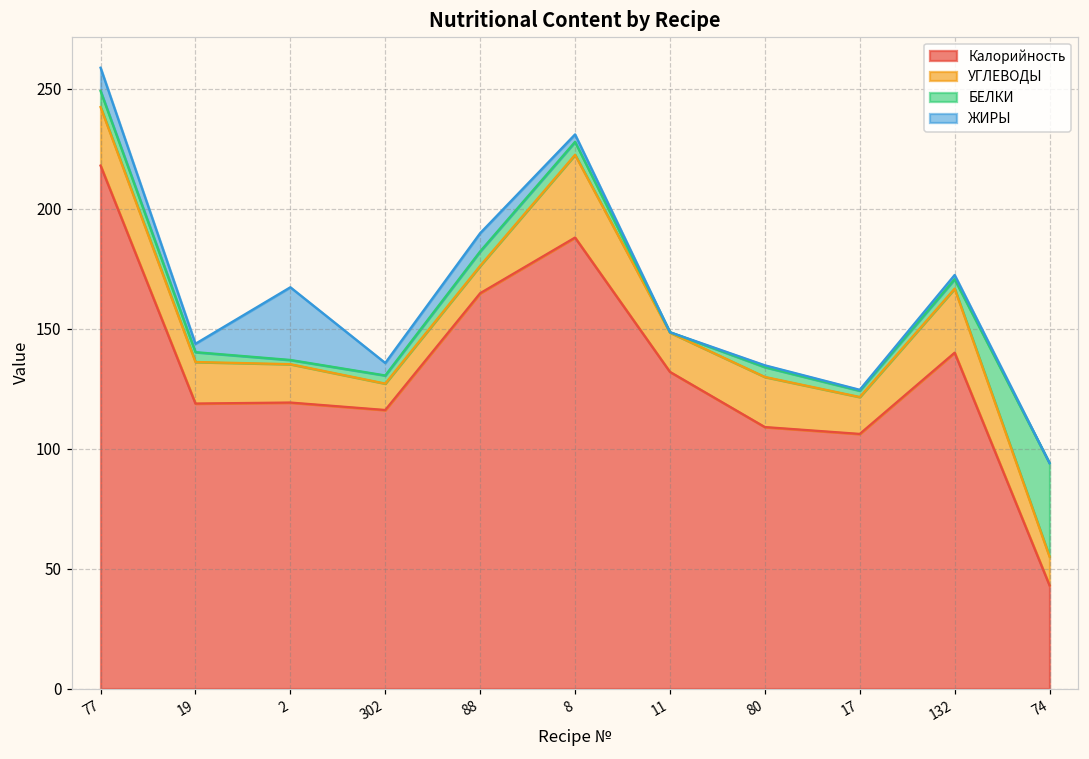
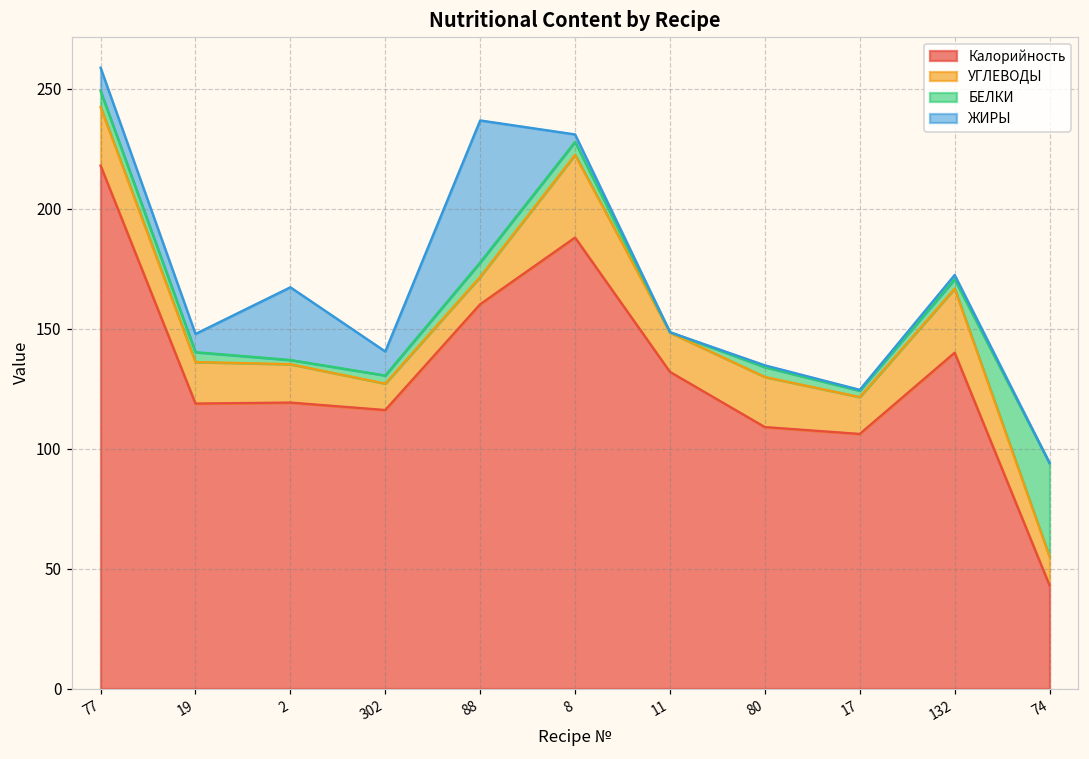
  {
    "Калорийность": {
      "77": 218,
      "19": 119,
      "2": 119,
      "302": 116,
-     "88": 165,
+     "88": 160,
      "8": 188,
      "11": 132,
      "80": 109,
      "17": 106,
      "132": 140,
      "74": 43
    },
    "УГЛЕВОДЫ": {
      "77": 24,
      "19": 17,
      "2": 16,
      "302": 11,
      "88": 11,
      "8": 35,
      "80": 21,
      "17": 15,
      "132": 27,
      "74": 12
    },
    "БЕЛКИ": {
      "77": 7,
      "19": 4,
      "2": 2,
      "302": 3,
      "88": 6,
      "8": 5,
      "132": 4
    },
    "ЖИРЫ": {
      "77": 10,
-     "19": 4,
+     "19": 8,
      "2": 30,
-     "302": 5,
-     "88": 8,
+     "302": 10,
+     "88": 59,
      "8": 3,
      "132": 2
    }
  }
